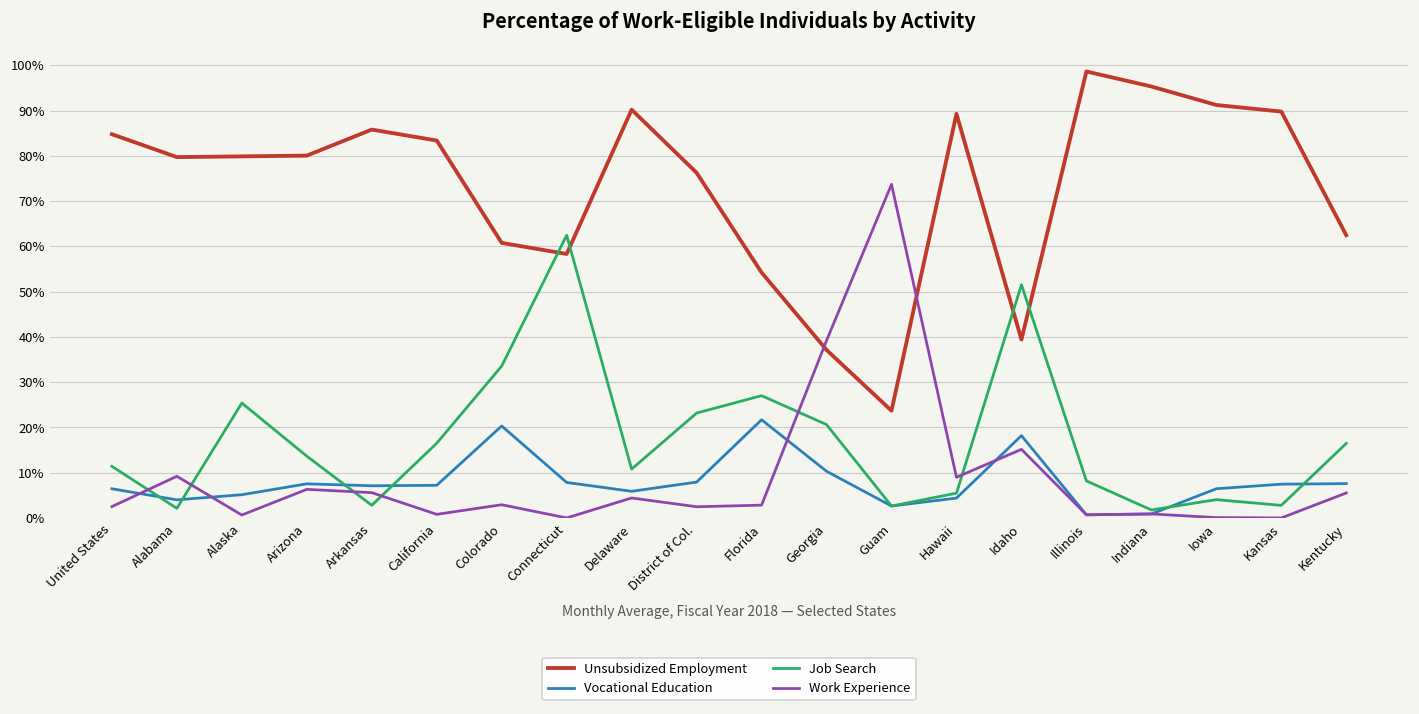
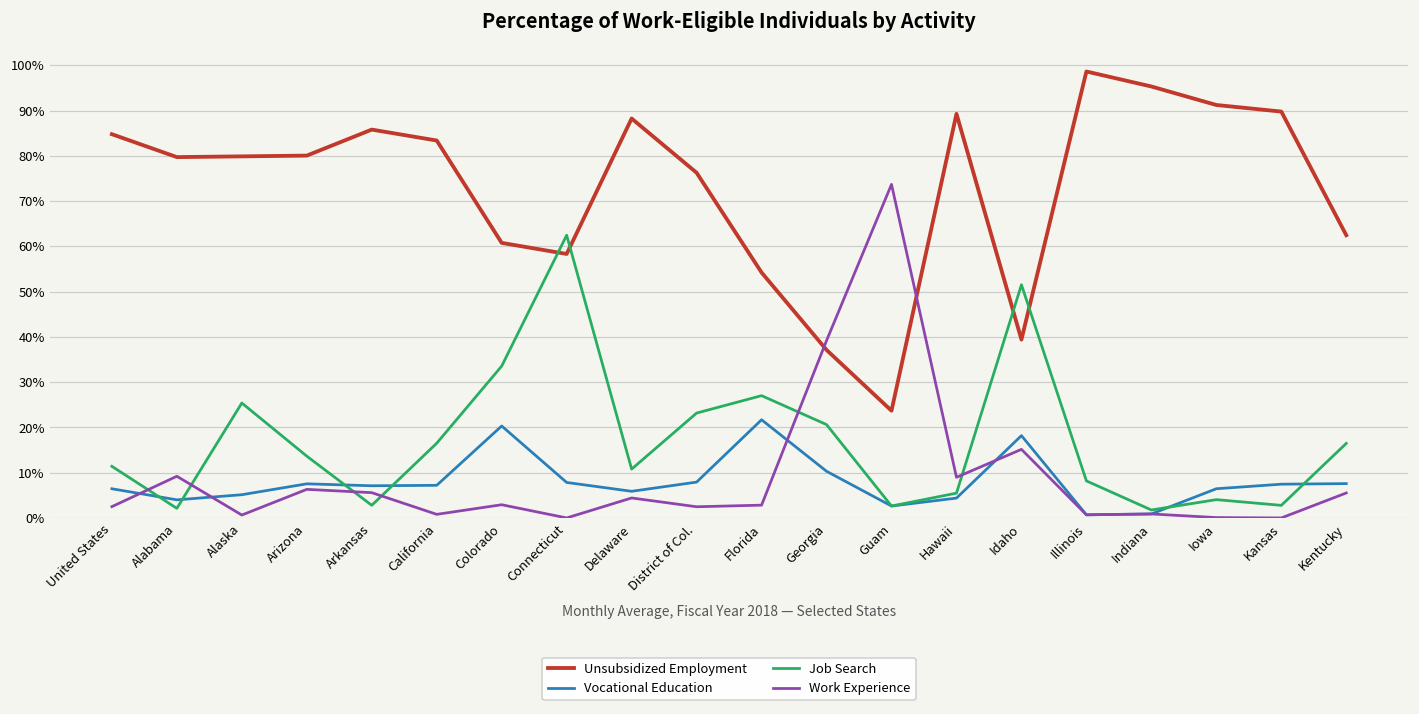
  {
    "Unsubsidized Employment": {
      "United States": "85%",
      "Alabama": "80%",
      "Alaska": "80%",
      "Arizona": "80%",
      "Arkansas": "86%",
      "California": "83%",
      "Colorado": "61%",
      "Connecticut": "58%",
-     "Delaware": "90%",
+     "Delaware": "88%",
      "District of Col.": "76%",
      "Florida": "54%",
      "Georgia": "37%",
      "Guam": "24%",
      "Hawaii": "89%",
      "Idaho": "39%",
      "Illinois": "99%",
      "Indiana": "95%",
      "Iowa": "91%",
      "Kansas": "90%",
      "Kentucky": "62%"
    },
    "Vocational Education": {
      "United States": "6%",
      "Alabama": "4%",
      "Alaska": "5%",
      "Arizona": "8%",
      "Arkansas": "7%",
      "California": "7%",
      "Colorado": "20%",
      "Connecticut": "8%",
      "Delaware": "6%",
      "District of Col.": "8%",
      "Florida": "22%",
      "Georgia": "10%",
      "Hawaii": "4%",
      "Idaho": "18%",
      "Iowa": "6%",
      "Kansas": "7%",
      "Kentucky": "8%"
    },
    "Job Search": {
      "United States": "11%",
      "Alabama": "2%",
      "Alaska": "25%",
      "Arizona": "14%",
      "Arkansas": "3%",
      "California": "17%",
      "Colorado": "34%",
      "Connecticut": "62%",
      "Delaware": "11%",
      "District of Col.": "23%",
      "Florida": "27%",
      "Georgia": "21%",
      "Hawaii": "5%",
      "Idaho": "52%",
      "Illinois": "8%",
      "Indiana": "2%",
      "Iowa": "4%",
      "Kansas": "3%",
      "Kentucky": "16%"
    },
    "Work Experience": {
      "United States": "2%",
      "Alabama": "9%",
      "Alaska": "1%",
      "Arizona": "6%",
      "Arkansas": "6%",
      "California": "1%",
      "Colorado": "3%",
      "Connecticut": "0%",
      "Delaware": "4%",
      "District of Col.": "2%",
      "Florida": "3%",
      "Georgia": "39%",
      "Guam": "74%",
      "Hawaii": "9%",
      "Idaho": "15%",
      "Iowa": "0%",
      "Kansas": "0%",
      "Kentucky": "6%"
    }
  }
